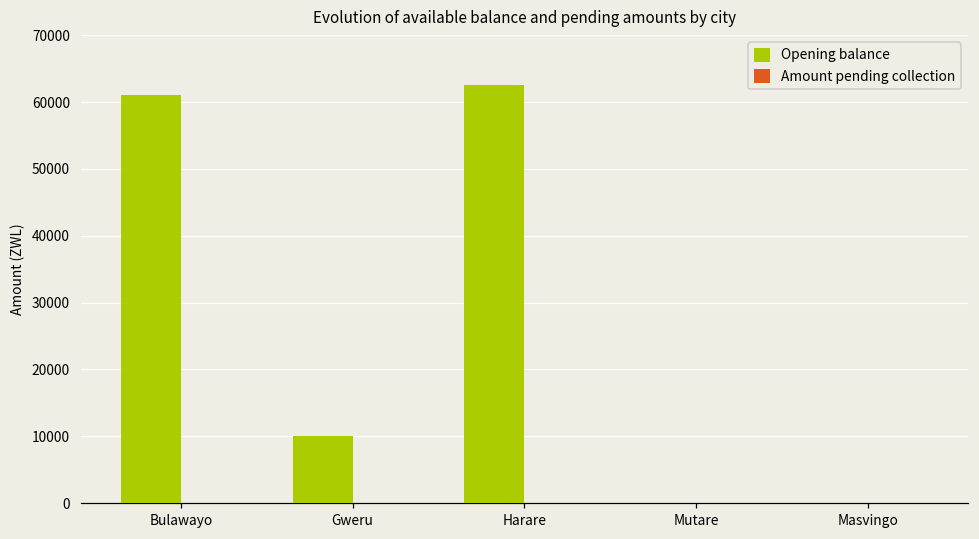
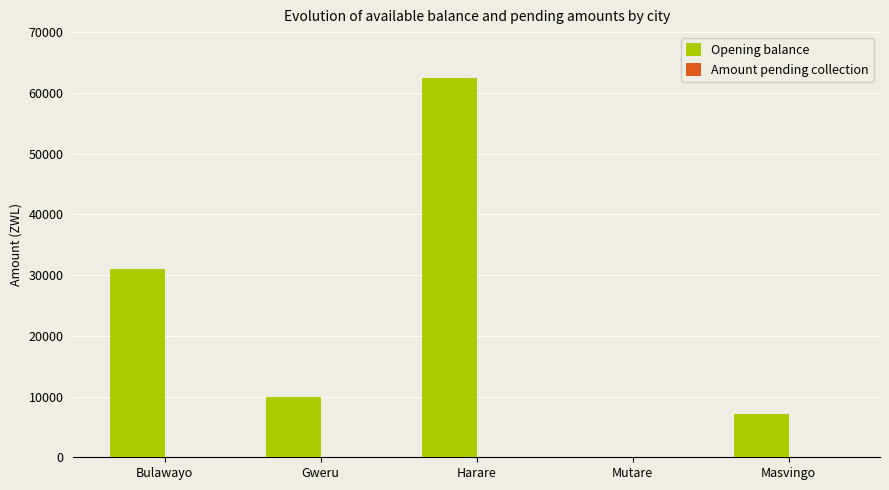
  {
    "Opening balance": {
-     "Bulawayo": 61000,
+     "Bulawayo": 31000,
      "Gweru": 10000,
      "Harare": 62000,
      "Mutare": 0,
-     "Masvingo": 0
+     "Masvingo": 7000
    },
    "Amount pending collection": {
      "Bulawayo": 0,
      "Gweru": 0,
      "Harare": 0,
      "Mutare": 0,
      "Masvingo": 0
    }
  }
